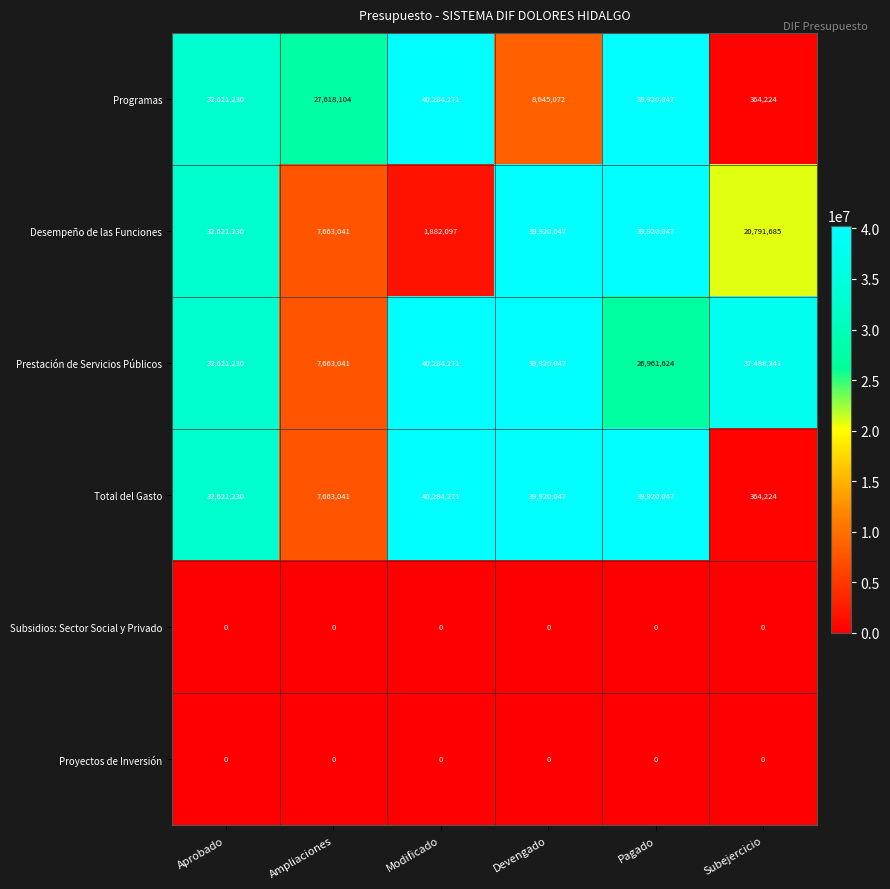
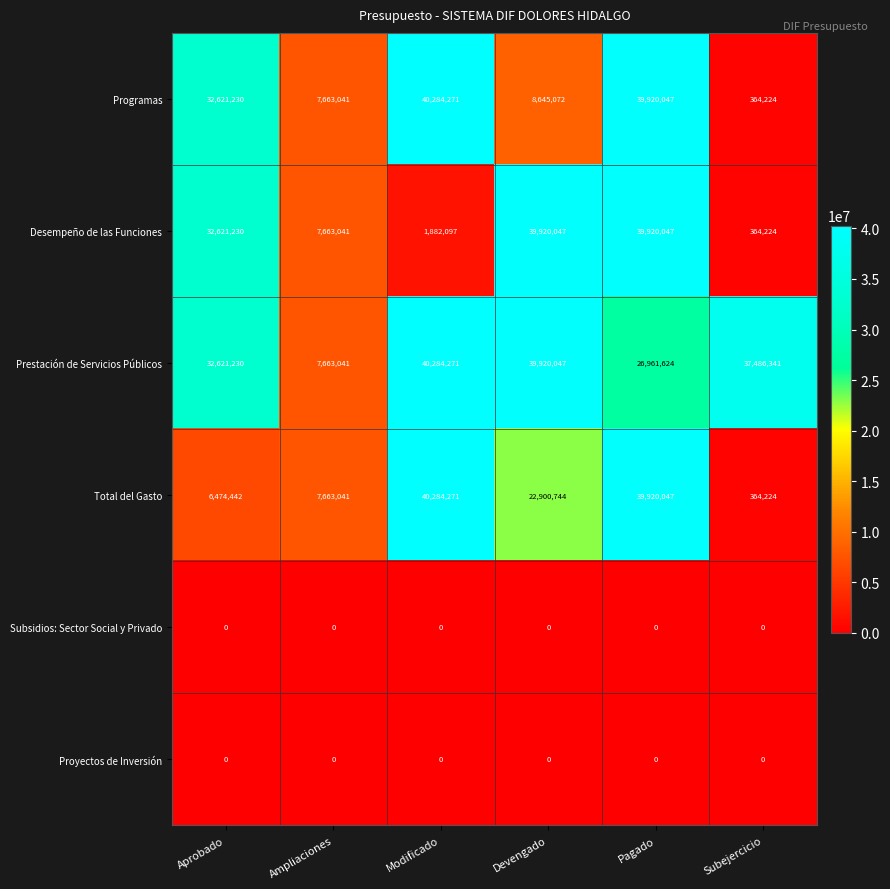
  {
    "Programas": {
      "Aprobado": "32,621,230",
-     "Ampliaciones": "27,618,104",
+     "Ampliaciones": "7,663,041",
      "Modificado": "40,284,271",
      "Devengado": "8,645,072",
      "Pagado": "39,920,047",
      "Subejercicio": "364,224"
    },
    "Desempeño de las Funciones": {
      "Aprobado": "32,621,230",
      "Ampliaciones": "7,663,041",
      "Modificado": "1,882,097",
      "Devengado": "39,920,047",
      "Pagado": "39,920,047",
-     "Subejercicio": "20,791,685"
+     "Subejercicio": "364,224"
    },
    "Prestación de Servicios Públicos": {
      "Aprobado": "32,621,230",
      "Ampliaciones": "7,663,041",
      "Modificado": "40,284,271",
      "Devengado": "39,920,047",
      "Pagado": "26,961,624",
      "Subejercicio": "37,486,341"
    },
    "Total del Gasto": {
-     "Aprobado": "32,621,230",
+     "Aprobado": "6,474,442",
      "Ampliaciones": "7,663,041",
      "Modificado": "40,284,271",
-     "Devengado": "39,920,047",
+     "Devengado": "22,900,744",
      "Pagado": "39,920,047",
      "Subejercicio": "364,224"
    },
    "Subsidios: Sector Social y Privado": {
      "Aprobado": "0",
      "Ampliaciones": "0",
      "Modificado": "0",
      "Devengado": "0",
      "Pagado": "0",
      "Subejercicio": "0"
    },
    "Proyectos de Inversión": {
      "Aprobado": "0",
      "Ampliaciones": "0",
      "Modificado": "0",
      "Devengado": "0",
      "Pagado": "0",
      "Subejercicio": "0"
    }
  }
